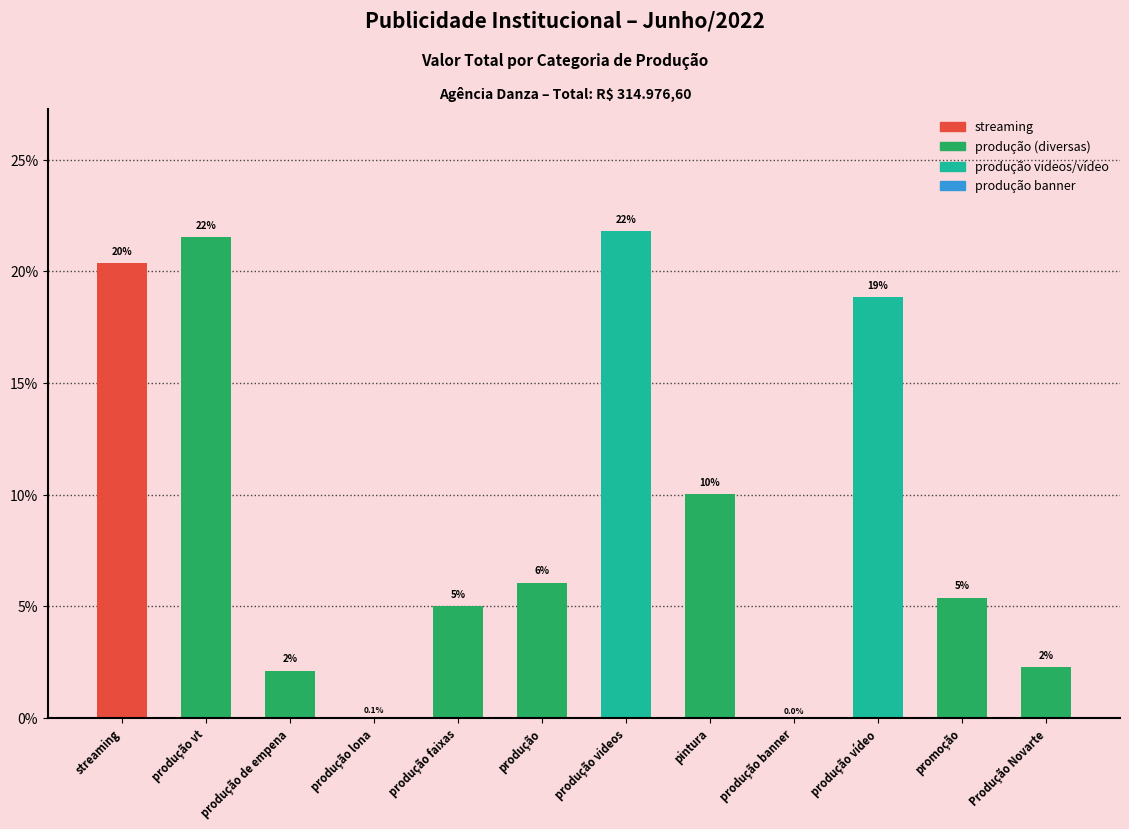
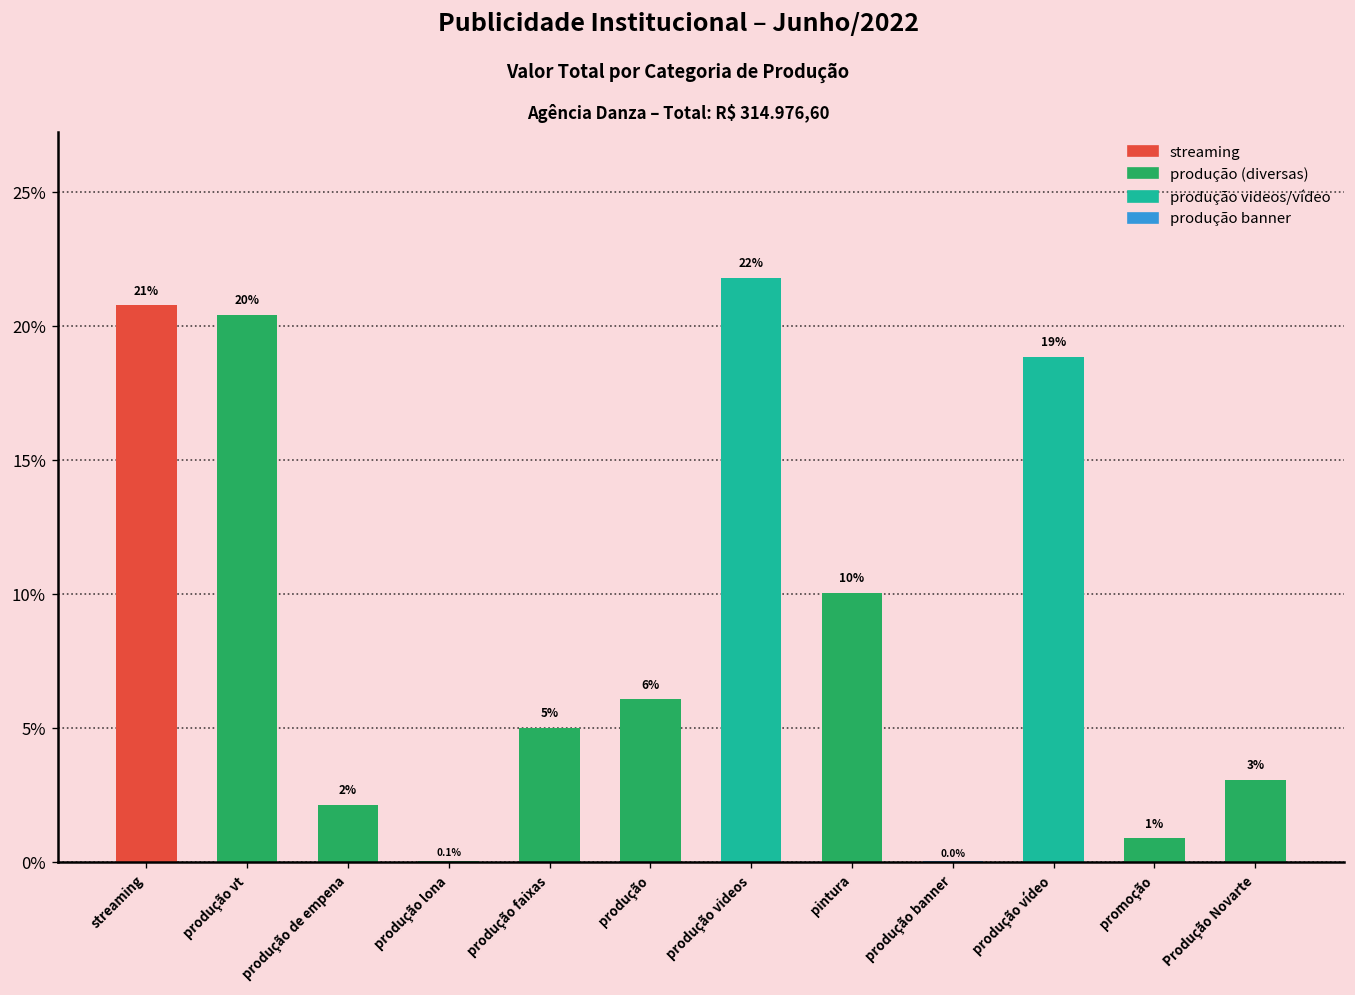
  {
-   "streaming": "20%",
-   "produção vt": "22%",
+   "streaming": "21%",
+   "produção vt": "20%",
    "produção de empena": "2%",
    "produção lona": "0.1%",
    "produção faixas": "5%",
    "produção": "6%",
    "produção videos": "22%",
    "pintura": "10%",
    "produção banner": "0.0%",
    "produção vídeo": "19%",
-   "promoção": "5%",
-   "Produção Novarte": "2%"
+   "promoção": "1%",
+   "Produção Novarte": "3%"
  }
